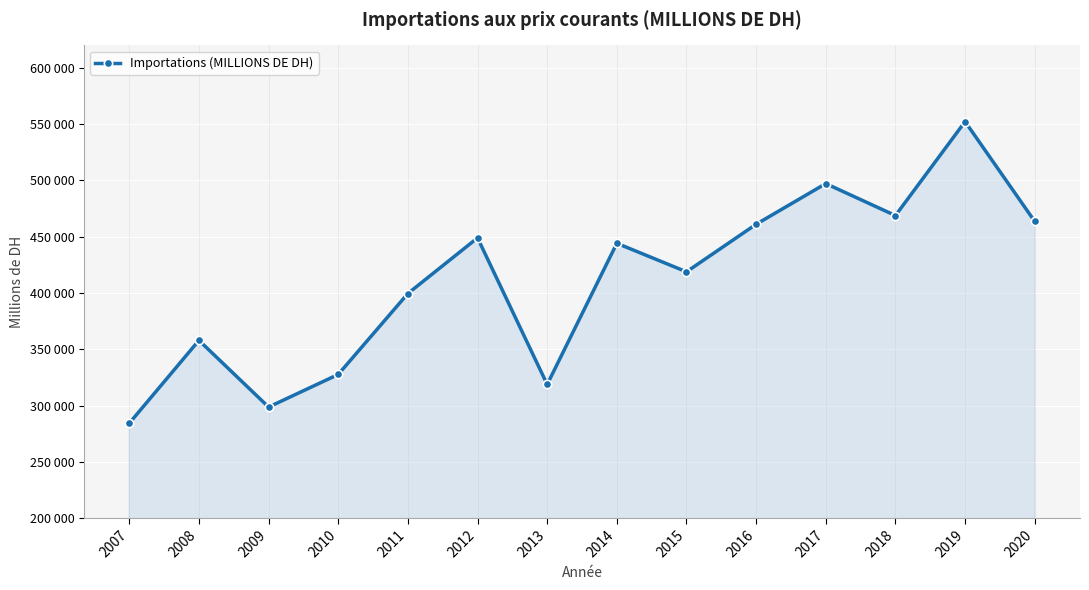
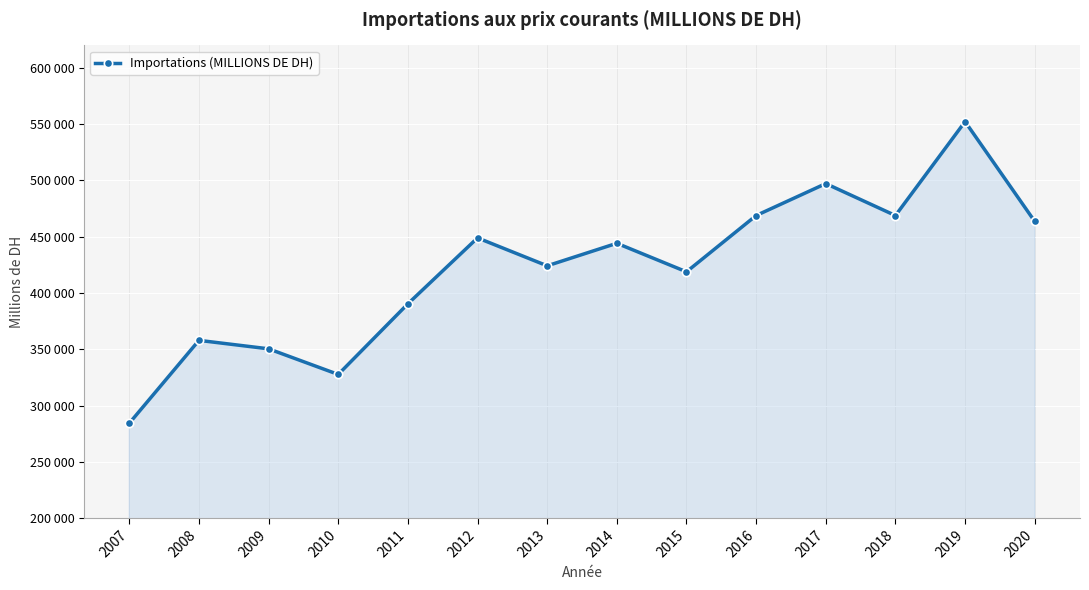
  {
    "2007": 284000,
    "2008": 358000,
-   "2009": 299000,
+   "2009": 350000,
    "2010": 328000,
-   "2011": 400000,
+   "2011": 390000,
    "2012": 449000,
-   "2013": 319000,
+   "2013": 424000,
    "2014": 444000,
    "2015": 419000,
-   "2016": 461000,
+   "2016": 469000,
    "2017": 497000,
    "2018": 469000,
    "2019": 552000,
    "2020": 464000
  }
